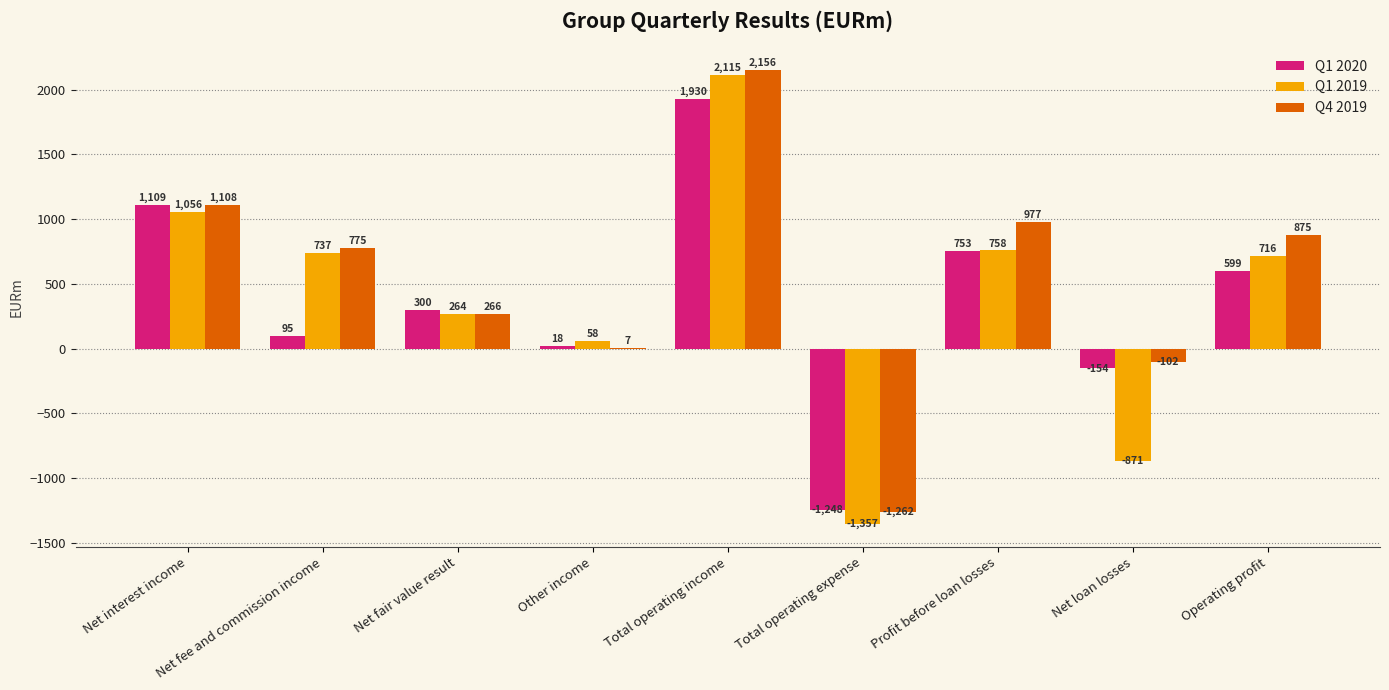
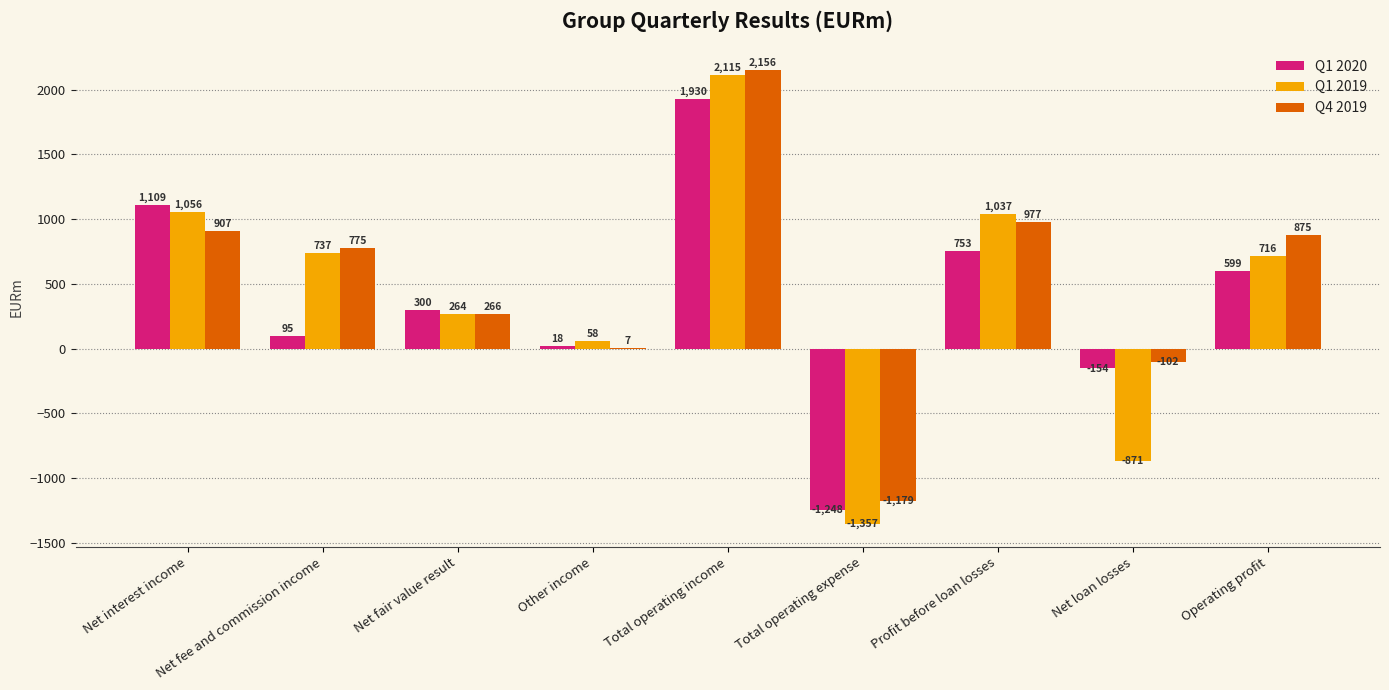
  {
    "Q1 2020": {
      "Net interest income": "1,109",
      "Net fee and commission income": "95",
      "Net fair value result": "300",
      "Other income": "18",
      "Total operating income": "1,930",
      "Total operating expense": "-1,248",
      "Profit before loan losses": "753",
      "Net loan losses": "-154",
      "Operating profit": "599"
    },
    "Q1 2019": {
      "Net interest income": "1,056",
      "Net fee and commission income": "737",
      "Net fair value result": "264",
      "Other income": "58",
      "Total operating income": "2,115",
      "Total operating expense": "-1,357",
-     "Profit before loan losses": "758",
+     "Profit before loan losses": "1,037",
      "Net loan losses": "-871",
      "Operating profit": "716"
    },
    "Q4 2019": {
-     "Net interest income": "1,108",
+     "Net interest income": "907",
      "Net fee and commission income": "775",
      "Net fair value result": "266",
      "Other income": "7",
      "Total operating income": "2,156",
-     "Total operating expense": "-1,262",
+     "Total operating expense": "-1,179",
      "Profit before loan losses": "977",
      "Net loan losses": "-102",
      "Operating profit": "875"
    }
  }
